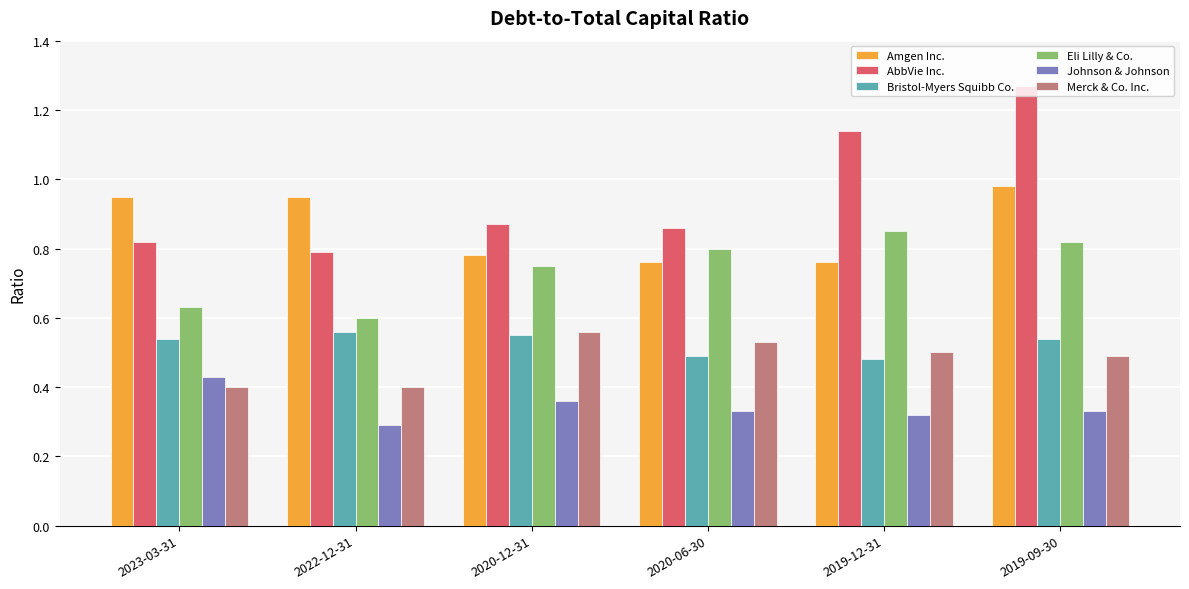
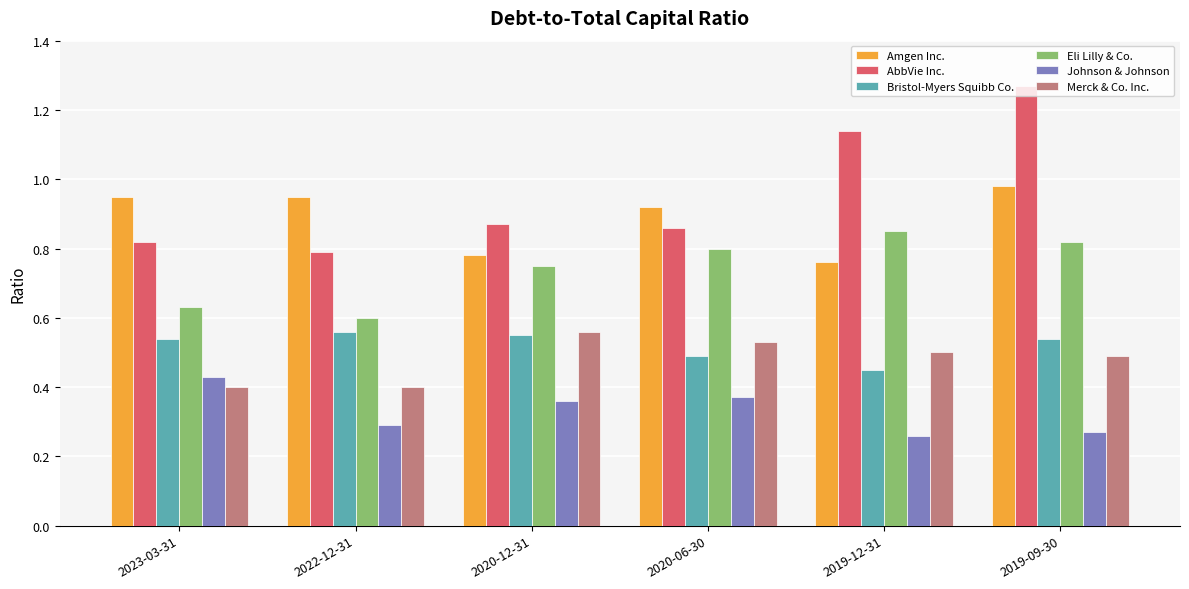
  {
    "Amgen Inc.": {
      "2023-03-31": 0.95,
      "2022-12-31": 0.95,
      "2020-12-31": 0.78,
-     "2020-06-30": 0.76,
+     "2020-06-30": 0.92,
      "2019-12-31": 0.76,
      "2019-09-30": 0.98
    },
    "Bristol-Myers Squibb Co.": {
      "2023-03-31": 0.54,
      "2022-12-31": 0.56,
      "2020-12-31": 0.55,
      "2020-06-30": 0.49,
-     "2019-12-31": 0.48,
+     "2019-12-31": 0.45,
      "2019-09-30": 0.54
    },
    "Eli Lilly & Co.": {
      "2023-03-31": 0.63,
      "2022-12-31": 0.60,
      "2020-12-31": 0.75,
      "2020-06-30": 0.80,
      "2019-12-31": 0.85,
      "2019-09-30": 0.82
    },
    "Johnson & Johnson": {
      "2023-03-31": 0.43,
      "2022-12-31": 0.29,
      "2020-12-31": 0.36,
-     "2020-06-30": 0.33,
-     "2019-12-31": 0.32,
-     "2019-09-30": 0.33
+     "2020-06-30": 0.37,
+     "2019-12-31": 0.26,
+     "2019-09-30": 0.27
    }
  }
